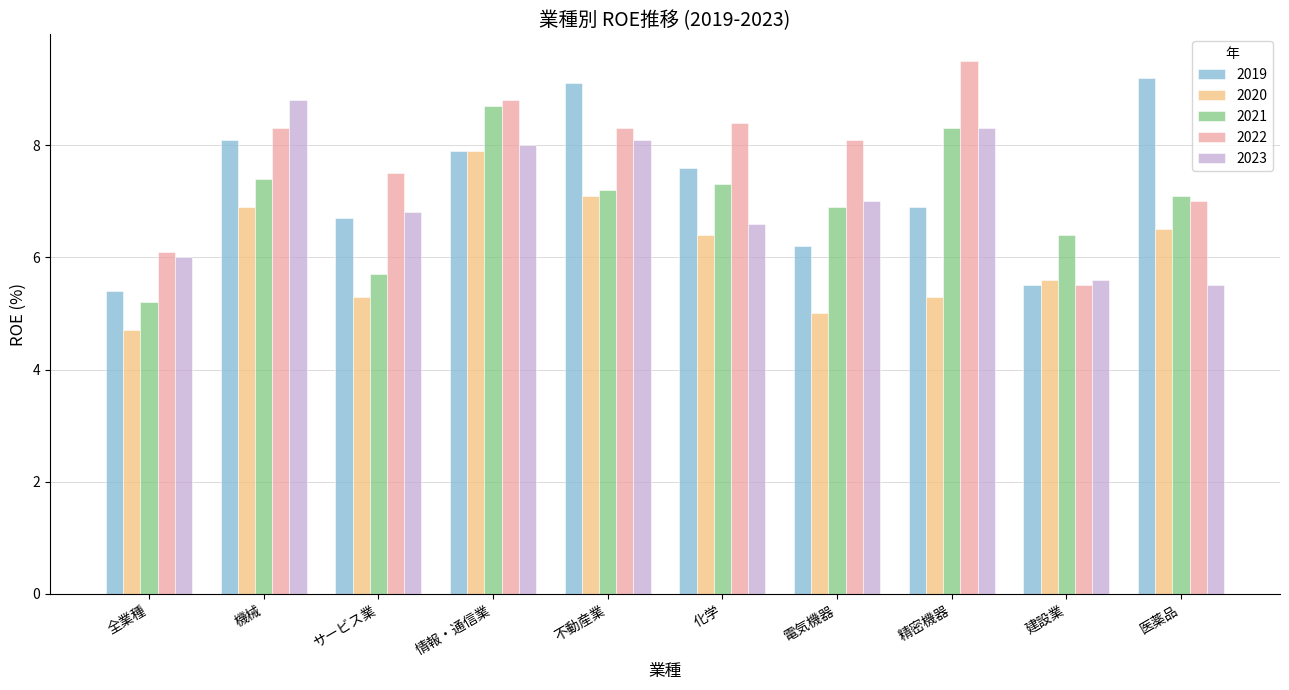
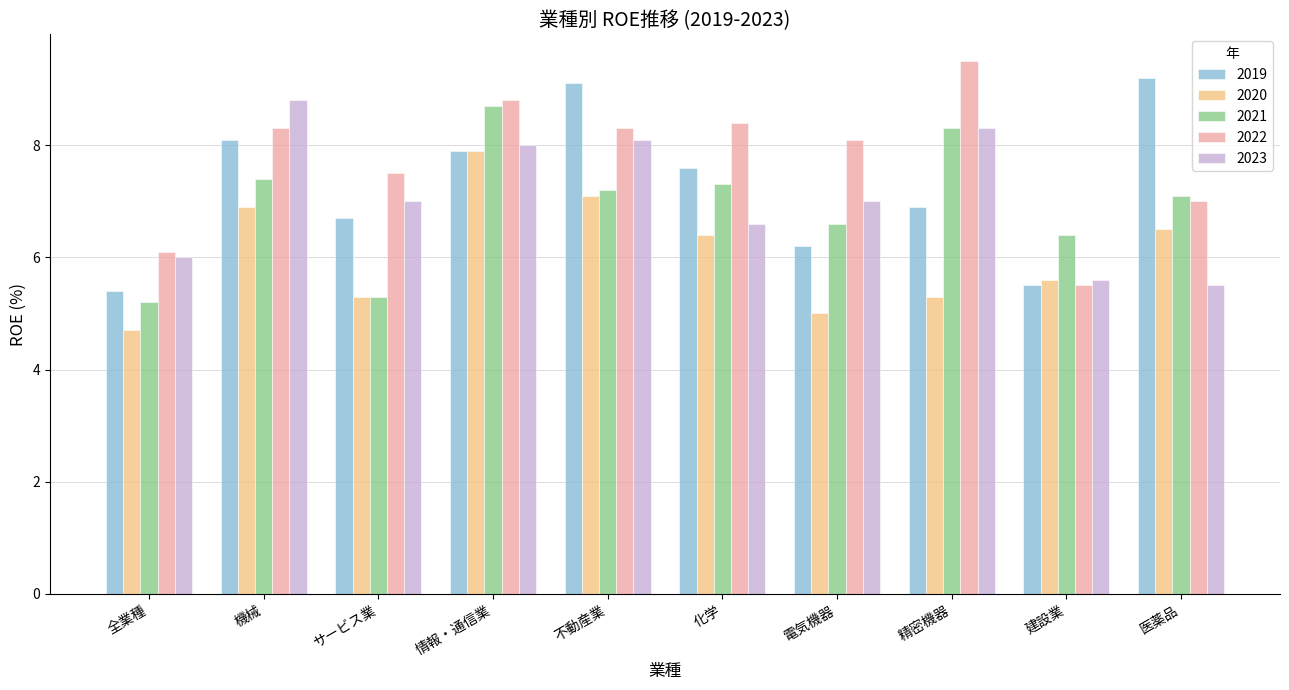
  {
    "2019": {
      "全業種": 5.4,
      "機械": 8.1,
      "サービス業": 6.7,
      "情報・通信業": 7.9,
      "不動産業": 9.1,
      "化学": 7.6,
      "電気機器": 6.2,
      "精密機器": 6.9,
      "建設業": 5.5,
      "医薬品": 9.2
    },
    "2021": {
      "全業種": 5.2,
      "機械": 7.4,
-     "サービス業": 5.7,
+     "サービス業": 5.3,
      "情報・通信業": 8.7,
      "不動産業": 7.2,
      "化学": 7.3,
-     "電気機器": 6.9,
+     "電気機器": 6.6,
      "精密機器": 8.3,
      "建設業": 6.4,
      "医薬品": 7.1
    },
    "2023": {
      "全業種": 6.0,
      "機械": 8.8,
-     "サービス業": 6.8,
+     "サービス業": 7.0,
      "情報・通信業": 8.0,
      "不動産業": 8.1,
      "化学": 6.6,
      "電気機器": 7.0,
      "精密機器": 8.3,
      "建設業": 5.6,
      "医薬品": 5.5
    }
  }
